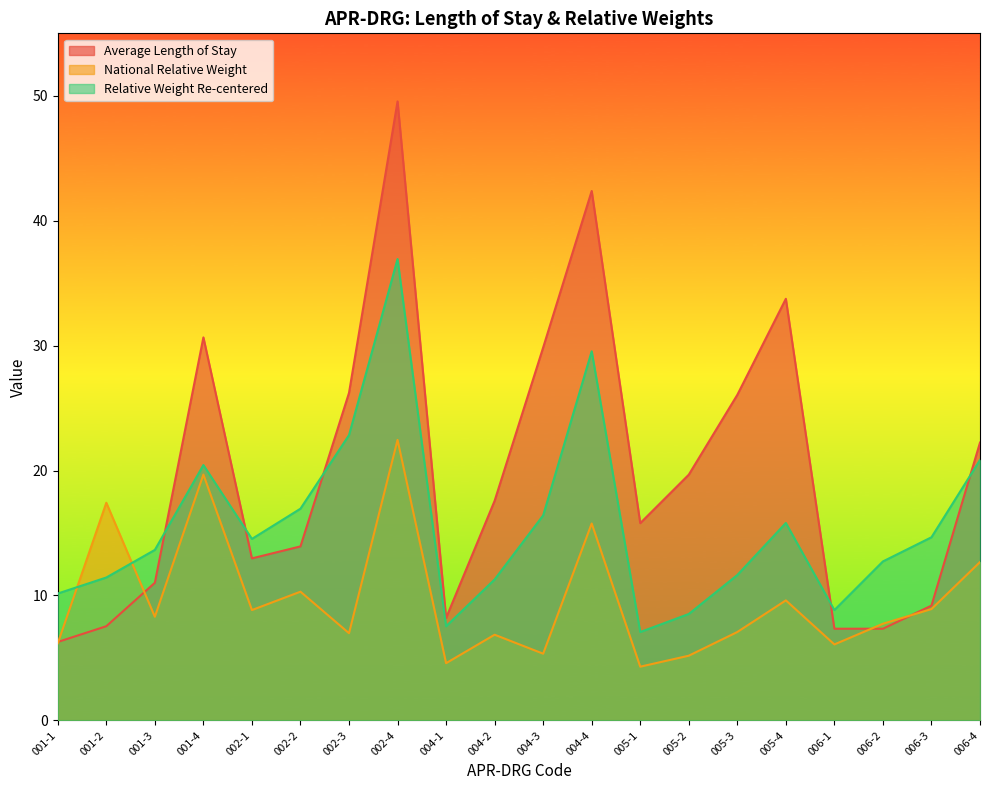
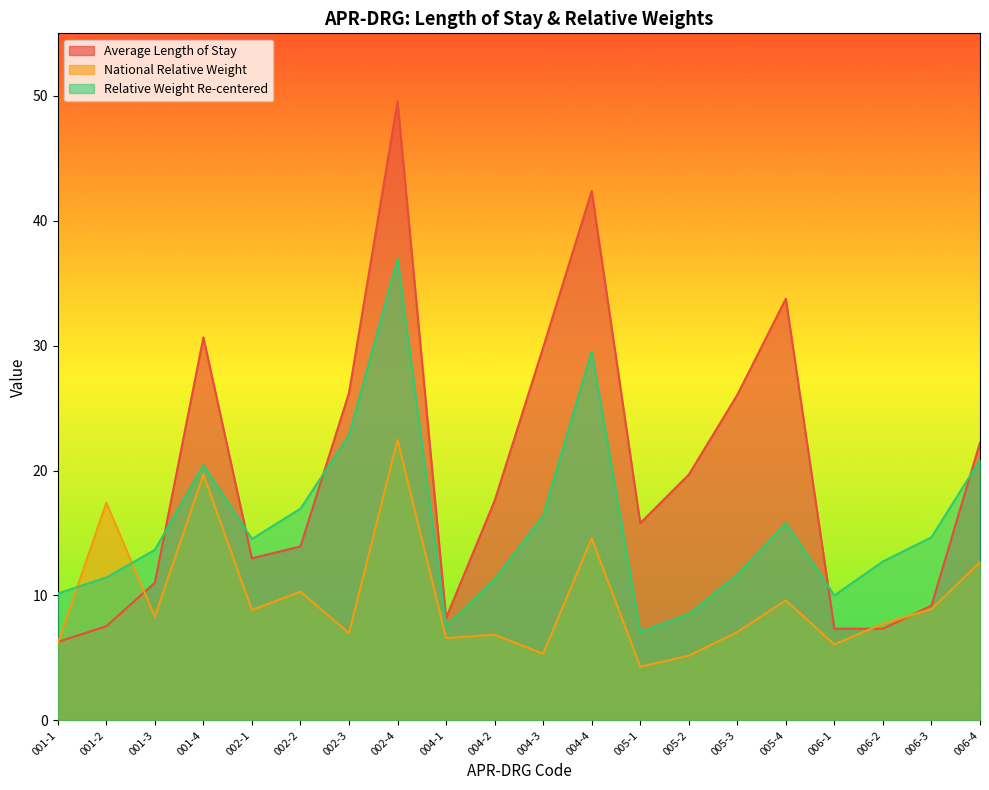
  {
    "Average Length of Stay": {
      "001-2": 7.5,
      "001-3": 11.0,
      "001-4": 30.7,
      "002-1": 13.0,
      "002-2": 13.9,
      "002-3": 26.2,
      "002-4": 49.6,
      "004-1": 8.2,
      "004-2": 17.6,
      "004-3": 29.9,
      "004-4": 42.4,
      "005-1": 15.8,
      "005-2": 19.7,
      "005-3": 26.1,
      "005-4": 33.8,
      "006-1": 7.3,
      "006-2": 7.3,
      "006-3": 9.2,
      "006-4": 22.2
    },
    "National Relative Weight": {
      "001-2": 17.4,
      "001-3": 8.3,
      "001-4": 19.7,
      "002-1": 8.8,
      "002-2": 10.3,
      "002-3": 7.0,
      "002-4": 22.5,
-     "004-1": 4.6,
+     "004-1": 6.6,
      "004-2": 6.9,
      "004-3": 5.3,
-     "004-4": 15.8,
+     "004-4": 14.6,
      "005-1": 4.3,
      "005-2": 5.2,
      "005-3": 7.1,
      "005-4": 9.6,
      "006-1": 6.1,
      "006-2": 7.7,
      "006-3": 8.9,
      "006-4": 12.7
    },
    "Relative Weight Re-centered": {
      "001-1": 10.2,
      "001-2": 11.4,
      "001-3": 13.6,
      "001-4": 20.4,
      "002-1": 14.5,
      "002-2": 16.9,
      "002-3": 22.8,
      "002-4": 36.9,
      "004-1": 7.5,
      "004-2": 11.3,
      "004-3": 16.4,
      "004-4": 29.5,
      "005-1": 7.1,
      "005-2": 8.5,
      "005-3": 11.6,
      "005-4": 15.8,
-     "006-1": 8.8,
+     "006-1": 10.0,
      "006-2": 12.7,
      "006-3": 14.7,
      "006-4": 20.8
    }
  }
